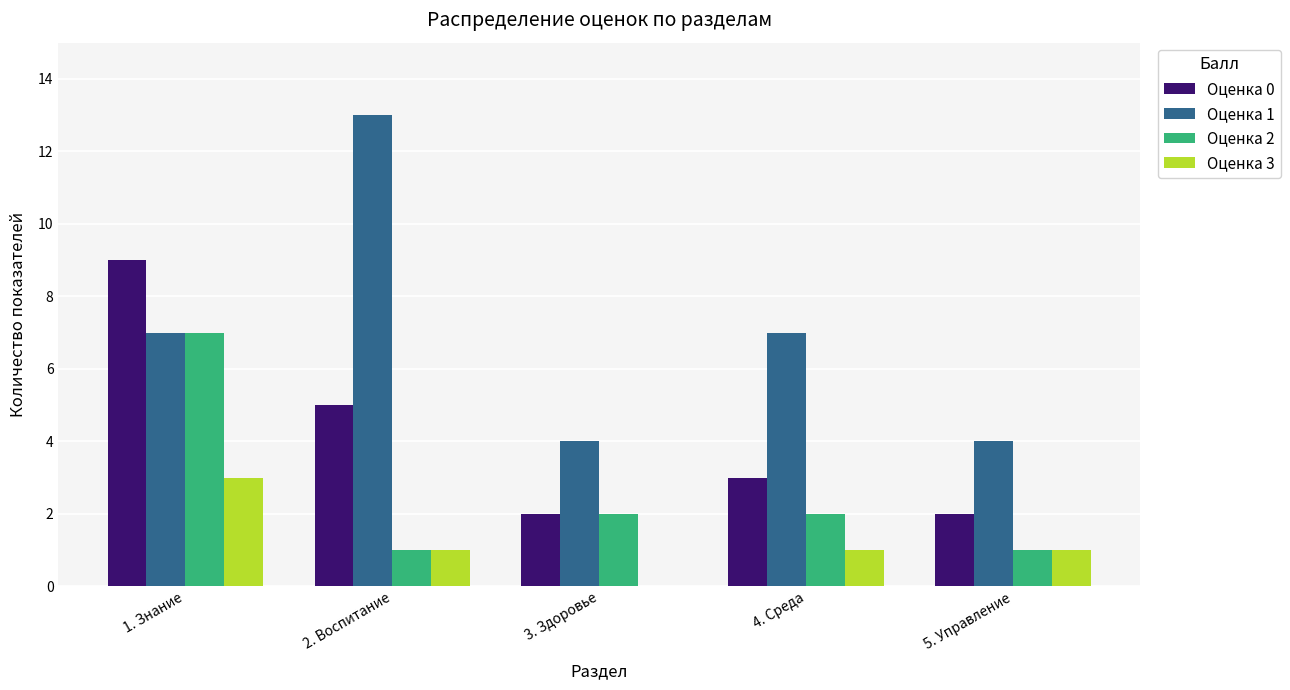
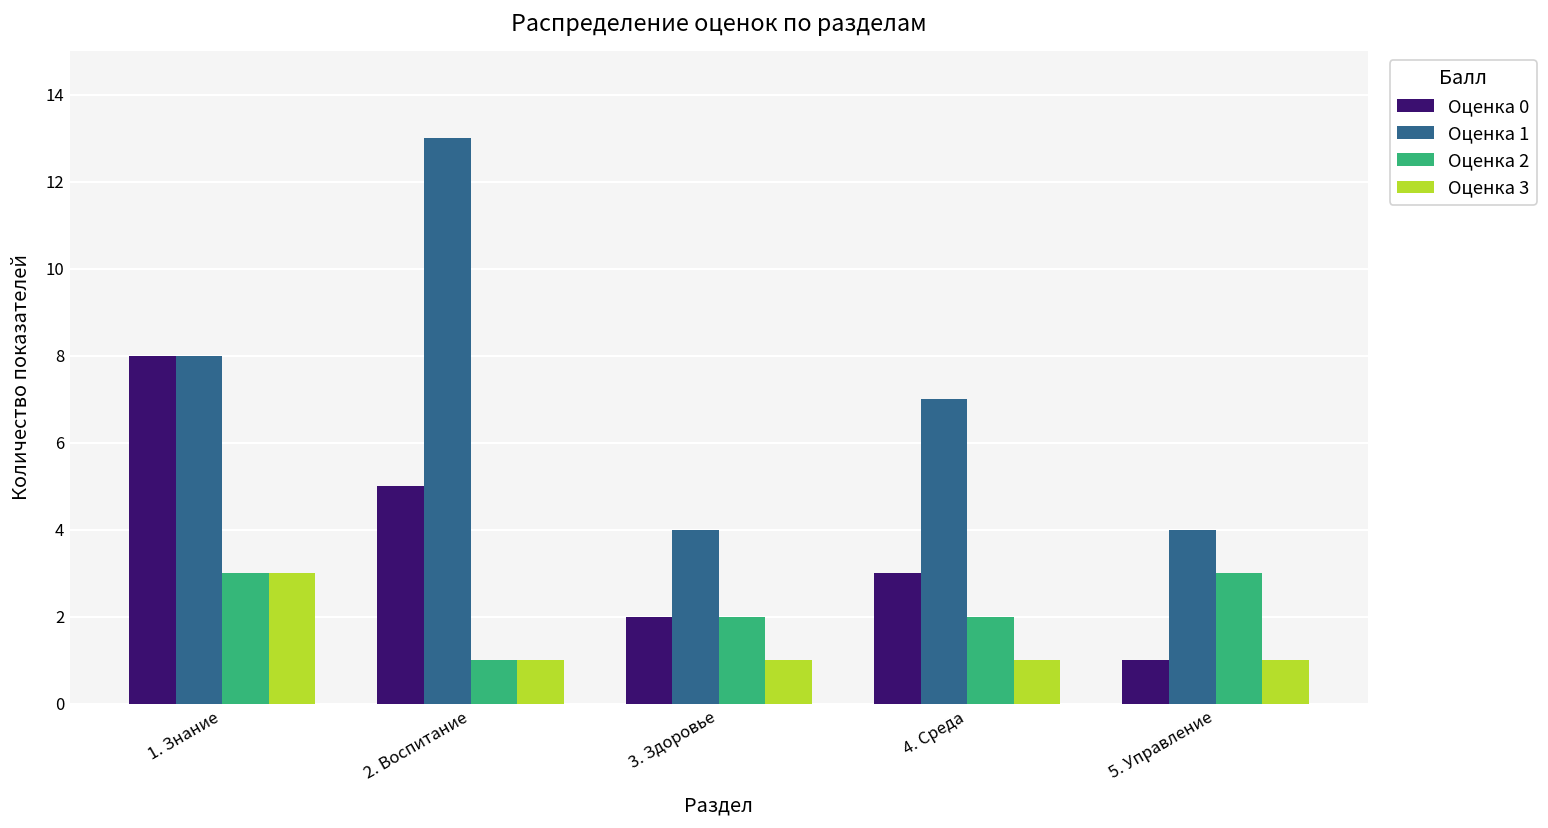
  {
    "Оценка 0": {
-     "1. Знание": 9,
+     "1. Знание": 8,
      "2. Воспитание": 5,
      "3. Здоровье": 2,
      "4. Среда": 3,
-     "5. Управление": 2
+     "5. Управление": 1
    },
    "Оценка 1": {
-     "1. Знание": 7,
+     "1. Знание": 8,
      "2. Воспитание": 13,
      "3. Здоровье": 4,
      "4. Среда": 7,
      "5. Управление": 4
    },
    "Оценка 2": {
-     "1. Знание": 7,
+     "1. Знание": 3,
      "2. Воспитание": 1,
      "3. Здоровье": 2,
      "4. Среда": 2,
-     "5. Управление": 1
+     "5. Управление": 3
    },
    "Оценка 3": {
      "1. Знание": 3,
      "2. Воспитание": 1,
-     "3. Здоровье": 0,
+     "3. Здоровье": 1,
      "4. Среда": 1,
      "5. Управление": 1
    }
  }
